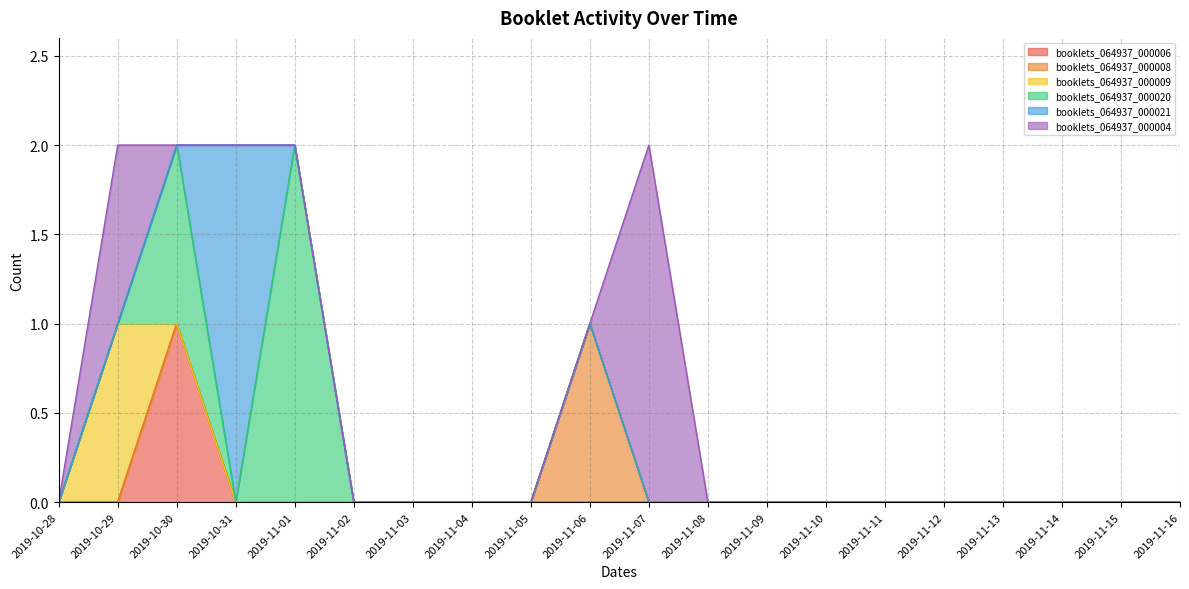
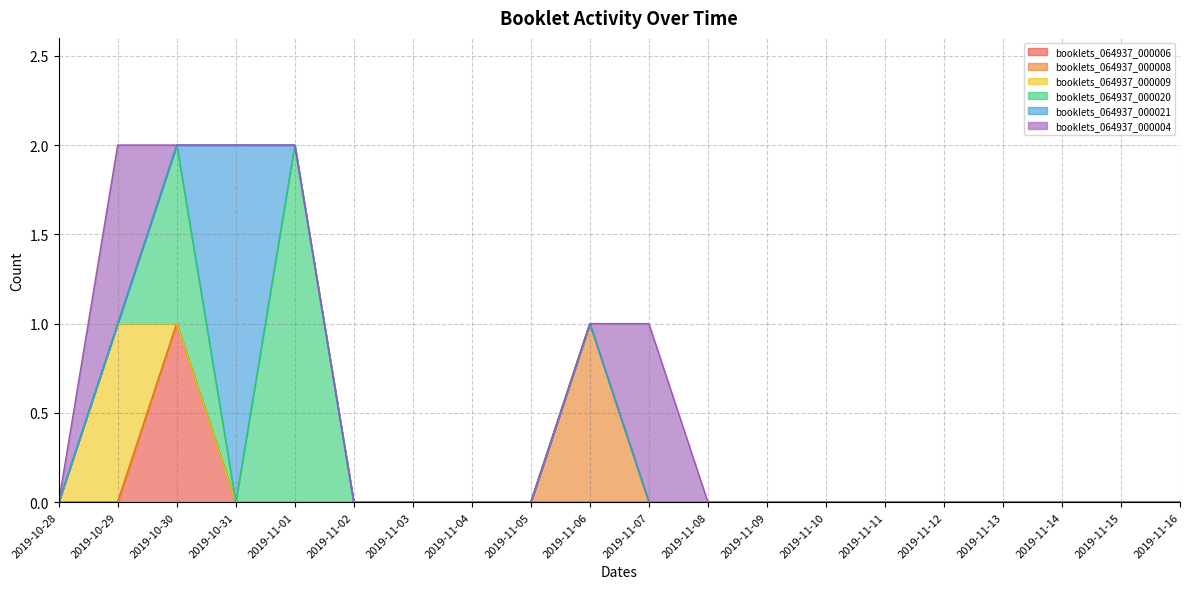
  {
    "booklets_064937_000004": {
      "2019-10-29": 2,
-     "2019-11-07": 2
+     "2019-11-07": 1
    }
  }
